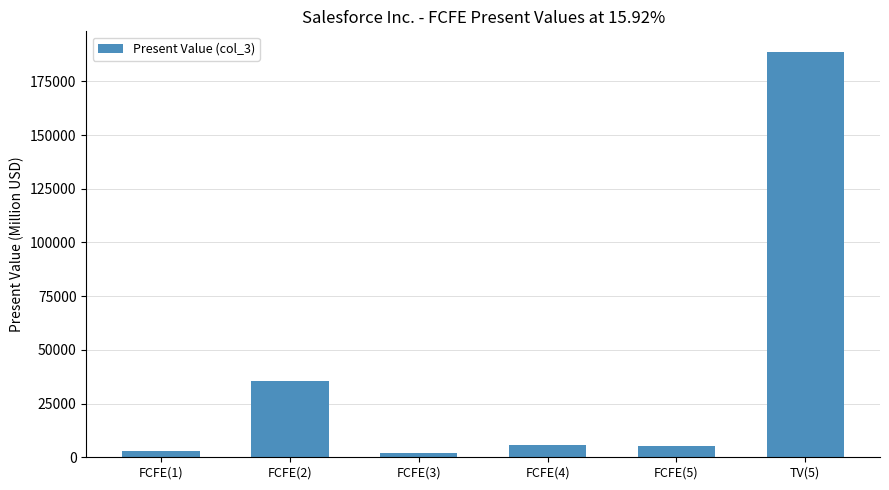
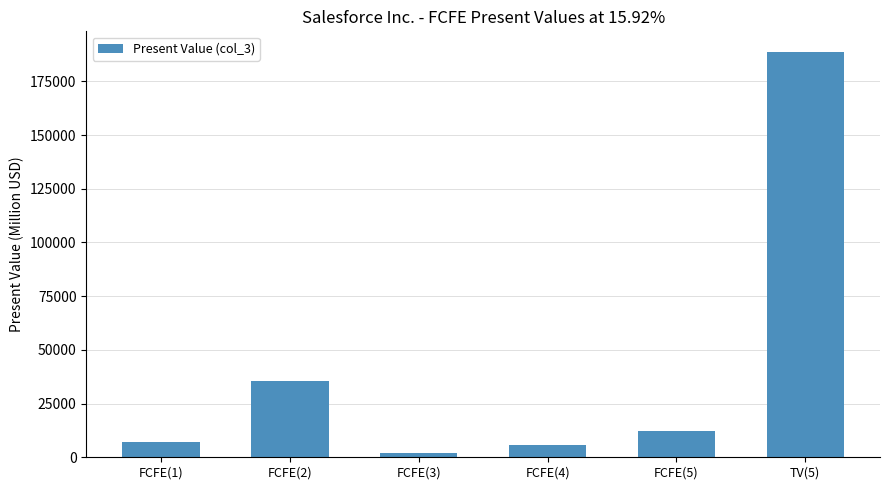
  {
-   "FCFE(1)": 3000,
+   "FCFE(1)": 7000,
    "FCFE(2)": 35000,
    "FCFE(3)": 2000,
    "FCFE(4)": 6000,
-   "FCFE(5)": 5000,
+   "FCFE(5)": 12000,
    "TV(5)": 189000
  }
